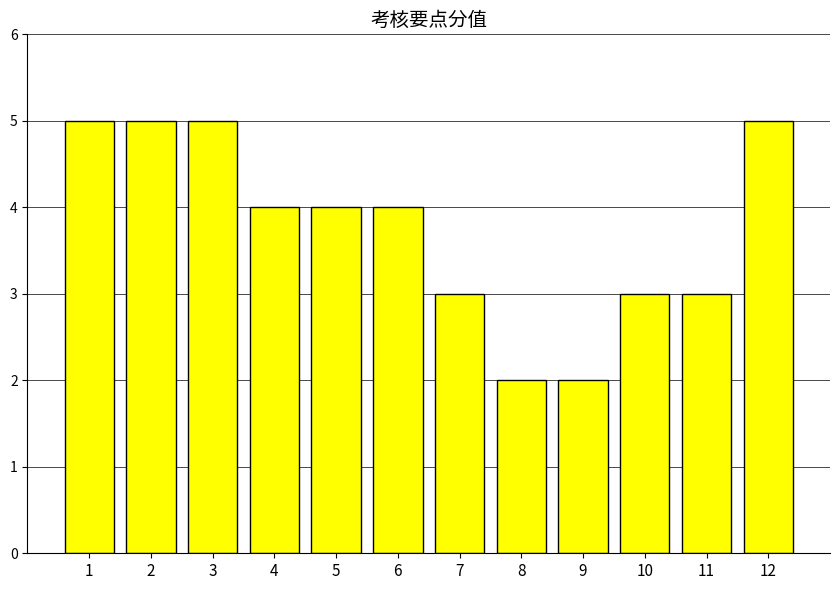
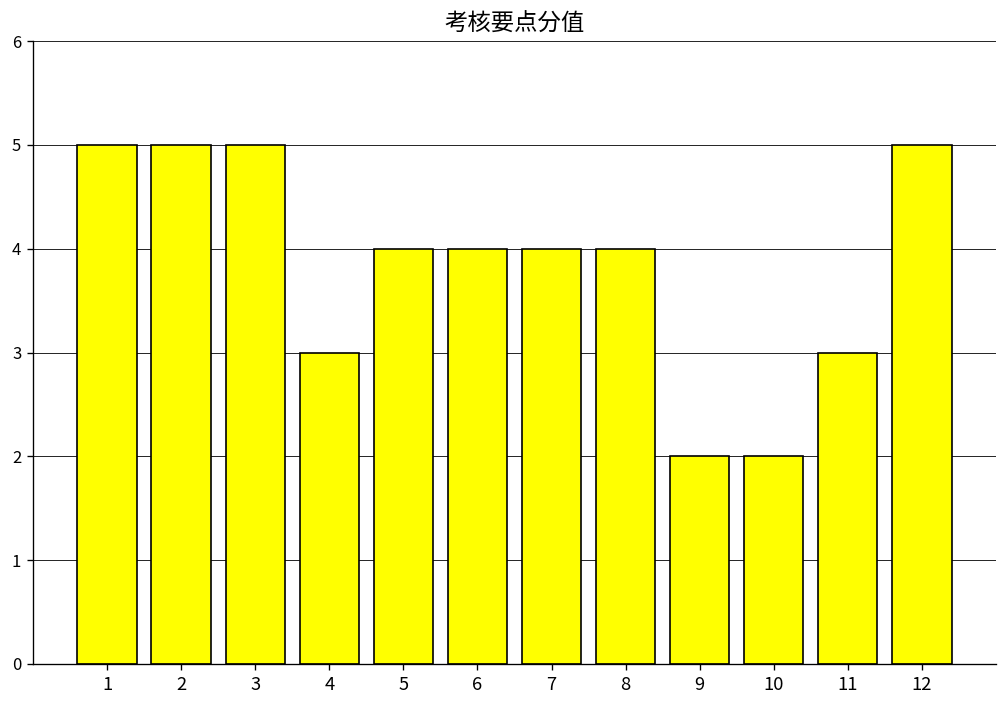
  {
    "1": 5,
    "2": 5,
    "3": 5,
-   "4": 4,
+   "4": 3,
    "5": 4,
    "6": 4,
-   "7": 3,
-   "8": 2,
+   "7": 4,
+   "8": 4,
    "9": 2,
-   "10": 3,
+   "10": 2,
    "11": 3,
    "12": 5
  }
